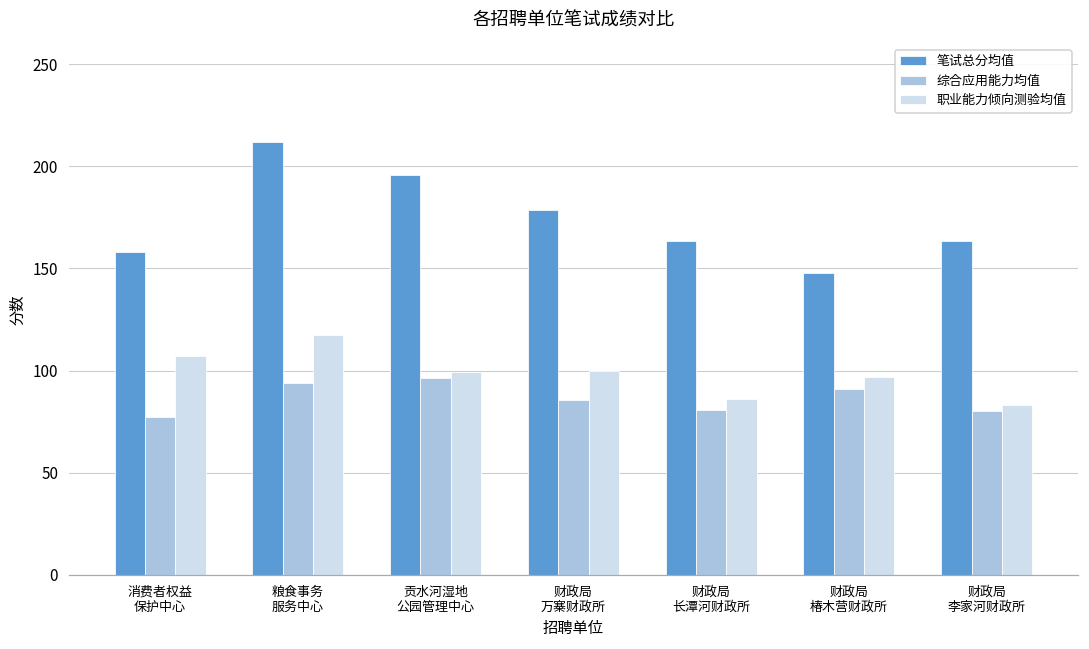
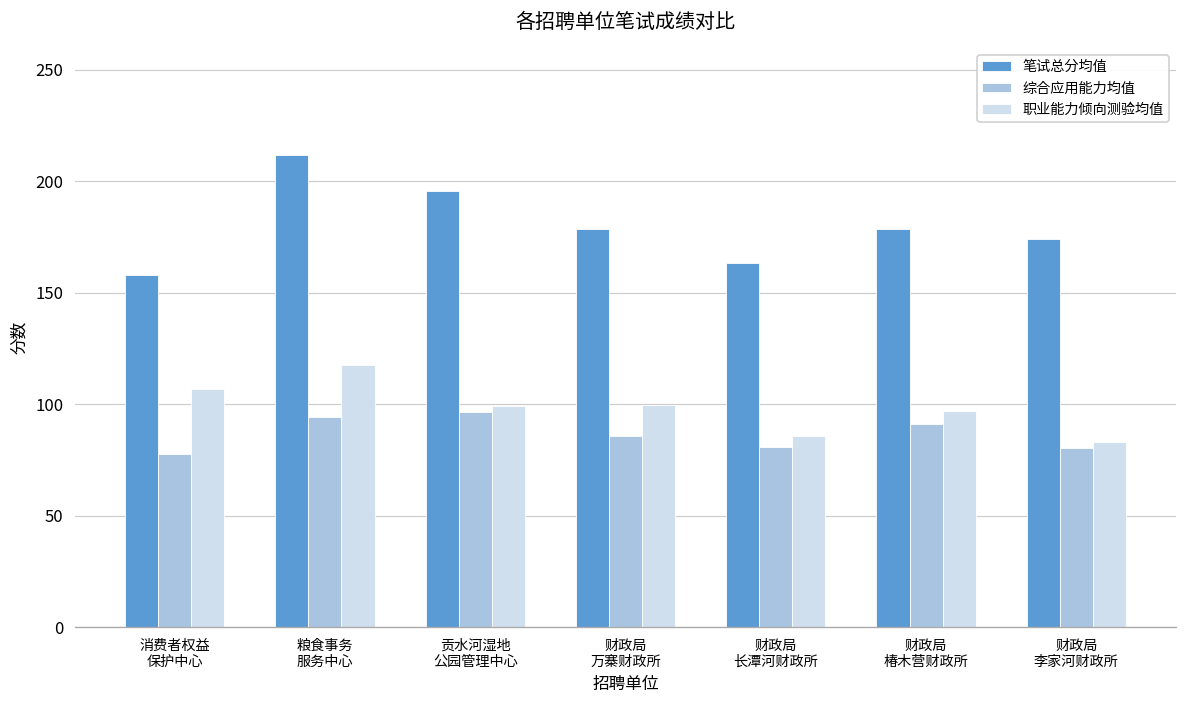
  {
    "笔试总分均值": {
      "消费者权益 保护中心": 158,
      "粮食事务 服务中心": 212,
      "贡水河湿地 公园管理中心": 196,
      "财政局 万寨财政所": 179,
      "财政局 长潭河财政所": 164,
-     "财政局 椿木营财政所": 148,
-     "财政局 李家河财政所": 163
+     "财政局 椿木营财政所": 179,
+     "财政局 李家河财政所": 174
    }
  }
